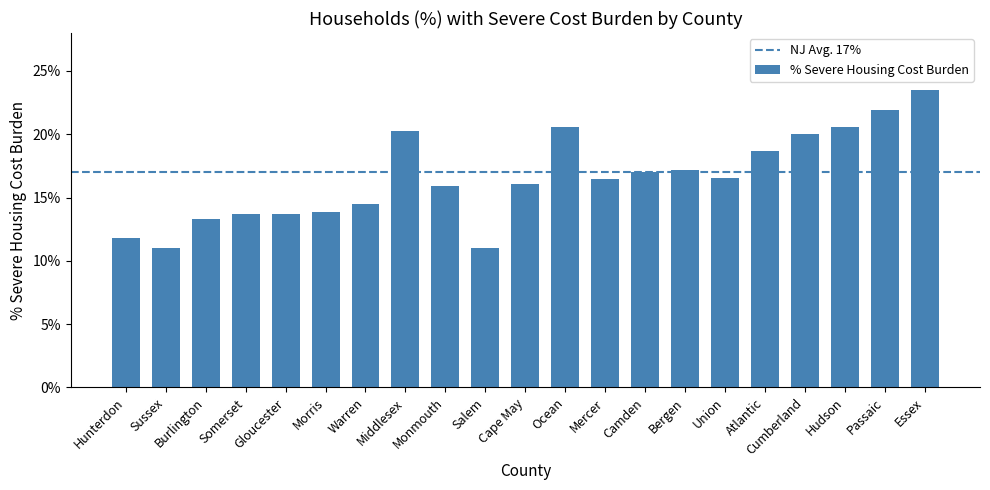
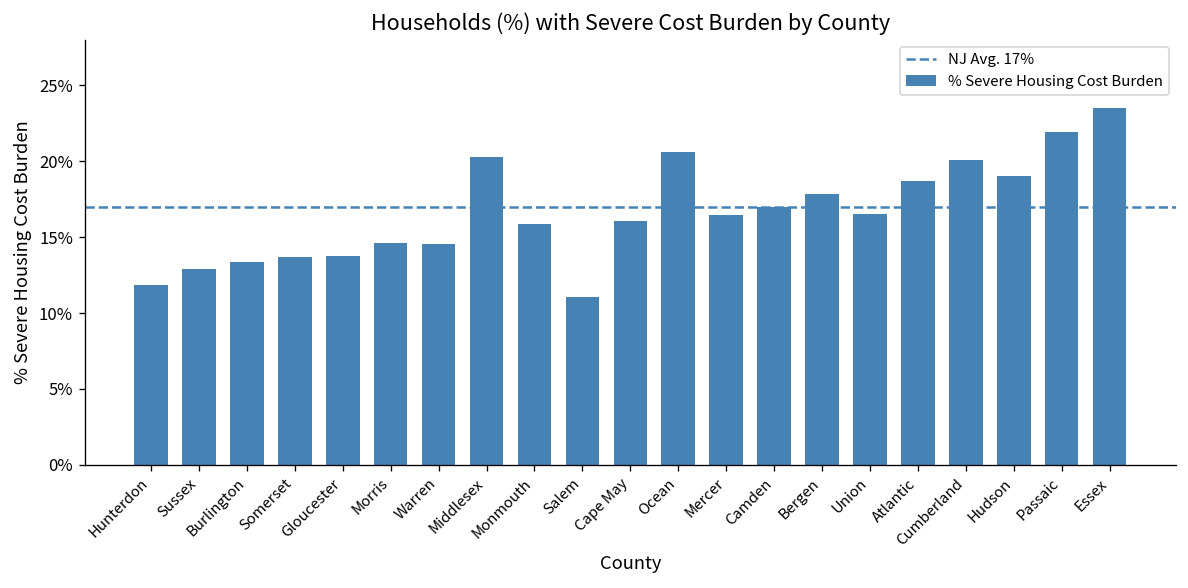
  {
    "Hunterdon": "11.8%",
-   "Sussex": "11.0%",
+   "Sussex": "12.9%",
    "Burlington": "13.3%",
    "Somerset": "13.7%",
    "Gloucester": "13.7%",
-   "Morris": "13.8%",
+   "Morris": "14.6%",
    "Warren": "14.5%",
    "Middlesex": "20.3%",
    "Monmouth": "15.9%",
    "Salem": "11.0%",
    "Cape May": "16.1%",
    "Ocean": "20.6%",
    "Mercer": "16.5%",
    "Camden": "17.0%",
-   "Bergen": "17.1%",
+   "Bergen": "17.8%",
    "Union": "16.5%",
    "Atlantic": "18.7%",
    "Cumberland": "20.1%",
-   "Hudson": "20.6%",
+   "Hudson": "19.0%",
    "Passaic": "21.9%",
    "Essex": "23.5%"
  }
